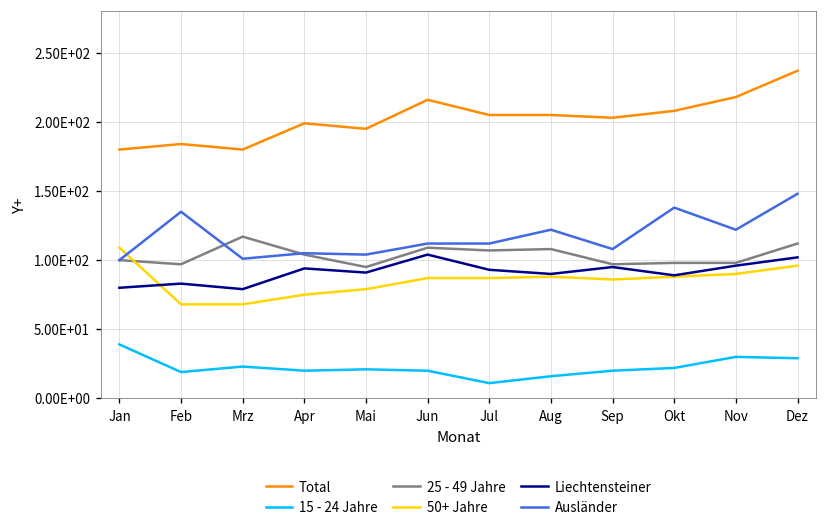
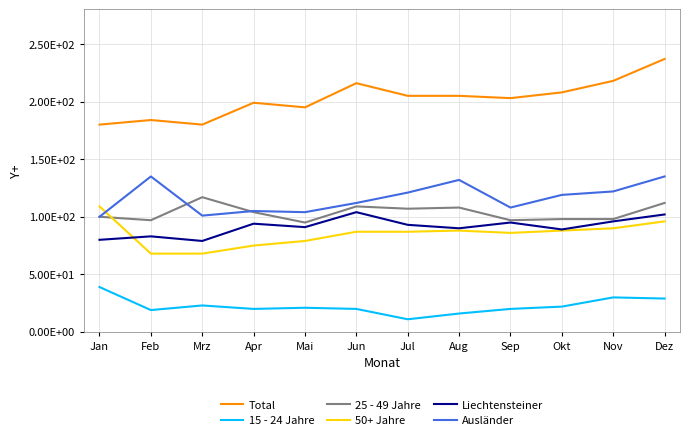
  {
    "Total": {
      "Jan": 180,
      "Feb": 184,
      "Mrz": 180,
      "Apr": 199,
      "Mai": 195,
      "Jun": 216,
      "Jul": 205,
      "Aug": 205,
      "Sep": 203,
      "Okt": 208,
      "Nov": 218,
      "Dez": 237
    },
    "15 - 24 Jahre": {
      "Jan": 39,
      "Feb": 19,
      "Mrz": 23,
      "Apr": 20,
      "Mai": 21,
      "Jun": 20,
      "Jul": 11,
      "Aug": 16,
      "Sep": 20,
      "Okt": 22,
      "Nov": 30,
      "Dez": 29
    },
    "25 - 49 Jahre": {
      "Feb": 97,
      "Mrz": 117,
      "Mai": 95,
      "Jun": 109,
      "Jul": 107,
      "Aug": 108,
      "Okt": 98,
      "Dez": 112
    },
    "50+ Jahre": {
      "Jan": 109,
      "Feb": 68,
      "Mrz": 68,
      "Apr": 75,
      "Mai": 79,
      "Jun": 87,
      "Jul": 87,
      "Sep": 86,
      "Nov": 90,
      "Dez": 96
    },
    "Liechtensteiner": {
      "Jan": 80,
      "Feb": 83,
      "Mrz": 79,
      "Apr": 94,
      "Mai": 91,
      "Jun": 104,
      "Jul": 93,
      "Dez": 102
    },
    "Ausländer": {
      "Feb": 135,
      "Mrz": 101,
      "Mai": 104,
      "Jun": 112,
-     "Jul": 112,
-     "Aug": 122,
+     "Jul": 121,
+     "Aug": 132,
      "Sep": 108,
-     "Okt": 138,
+     "Okt": 119,
      "Nov": 122,
-     "Dez": 148
+     "Dez": 135
    }
  }
